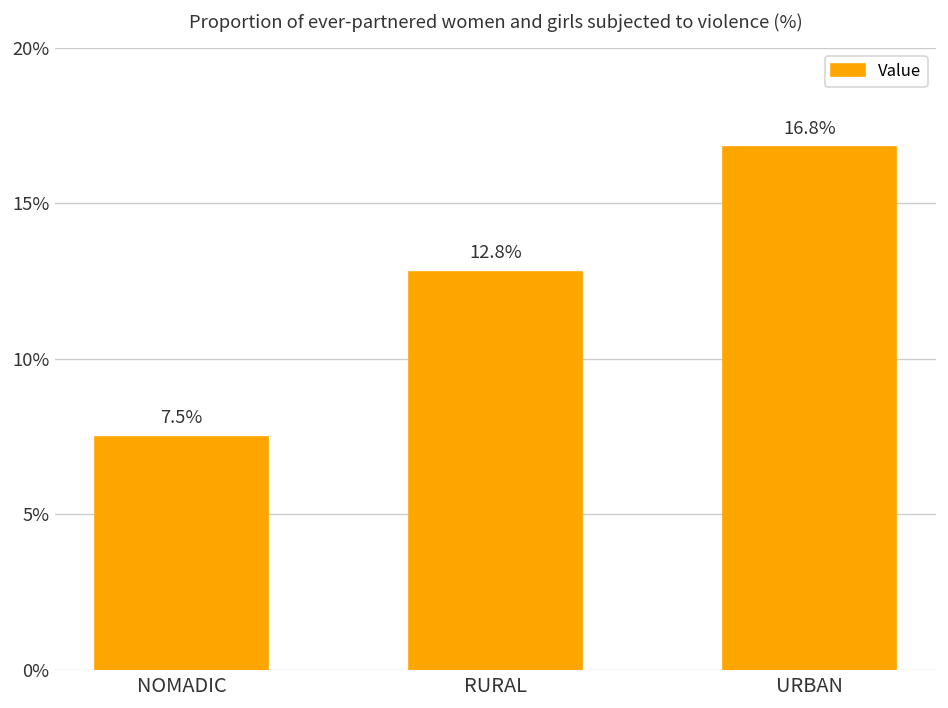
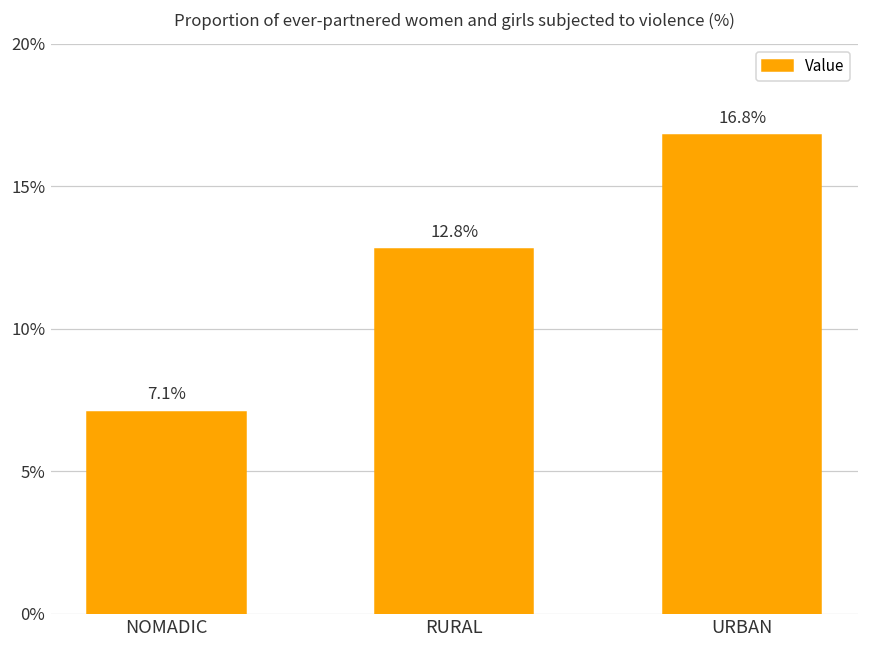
  {
-   "NOMADIC": "7.5%",
+   "NOMADIC": "7.1%",
    "RURAL": "12.8%",
    "URBAN": "16.8%"
  }
